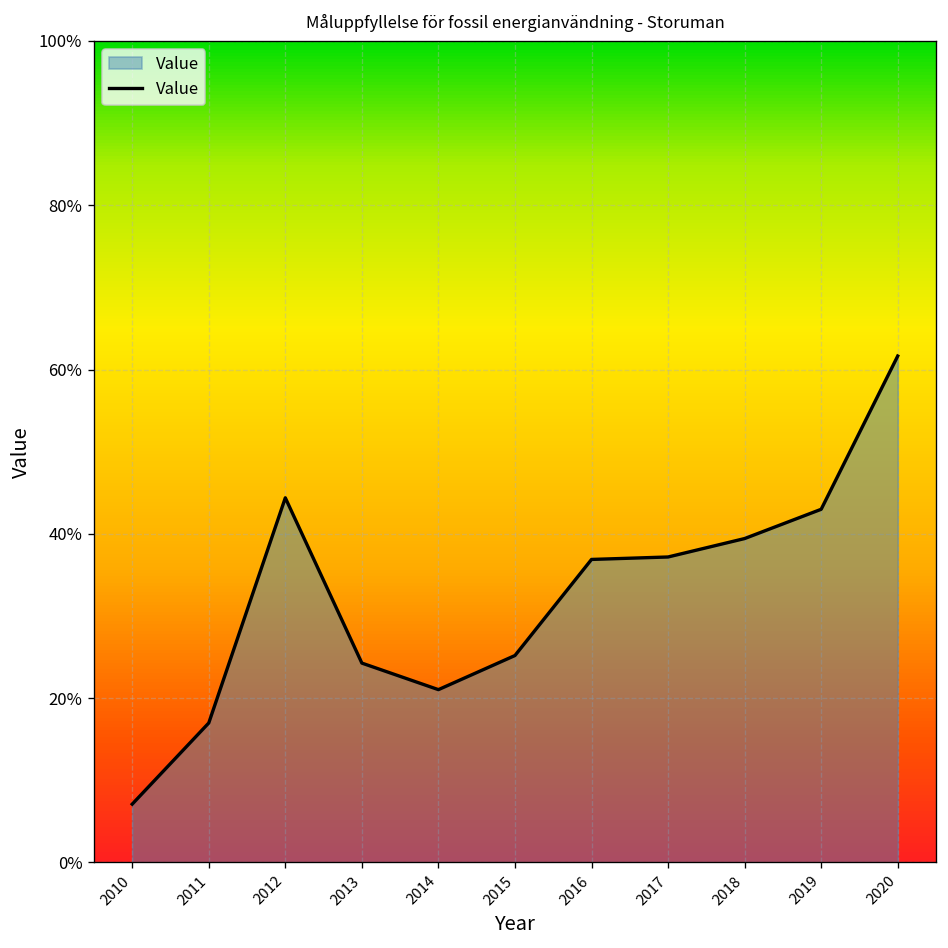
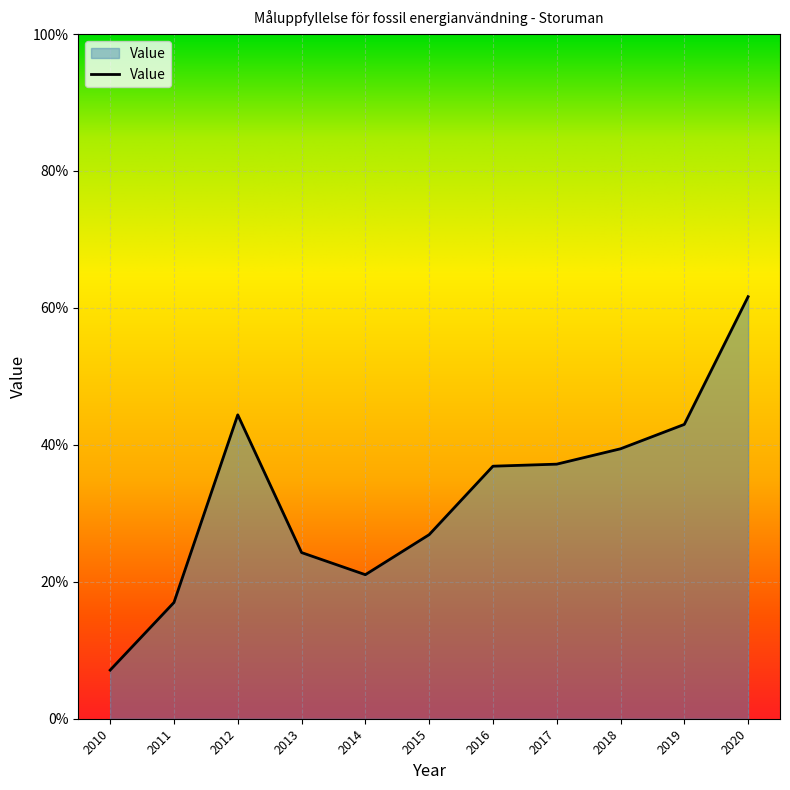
  {
    "2010": "7%",
    "2011": "17%",
    "2012": "44%",
    "2013": "24%",
    "2014": "21%",
-   "2015": "25%",
+   "2015": "27%",
    "2016": "37%",
    "2017": "37%",
    "2018": "39%",
    "2019": "43%",
    "2020": "62%"
  }
